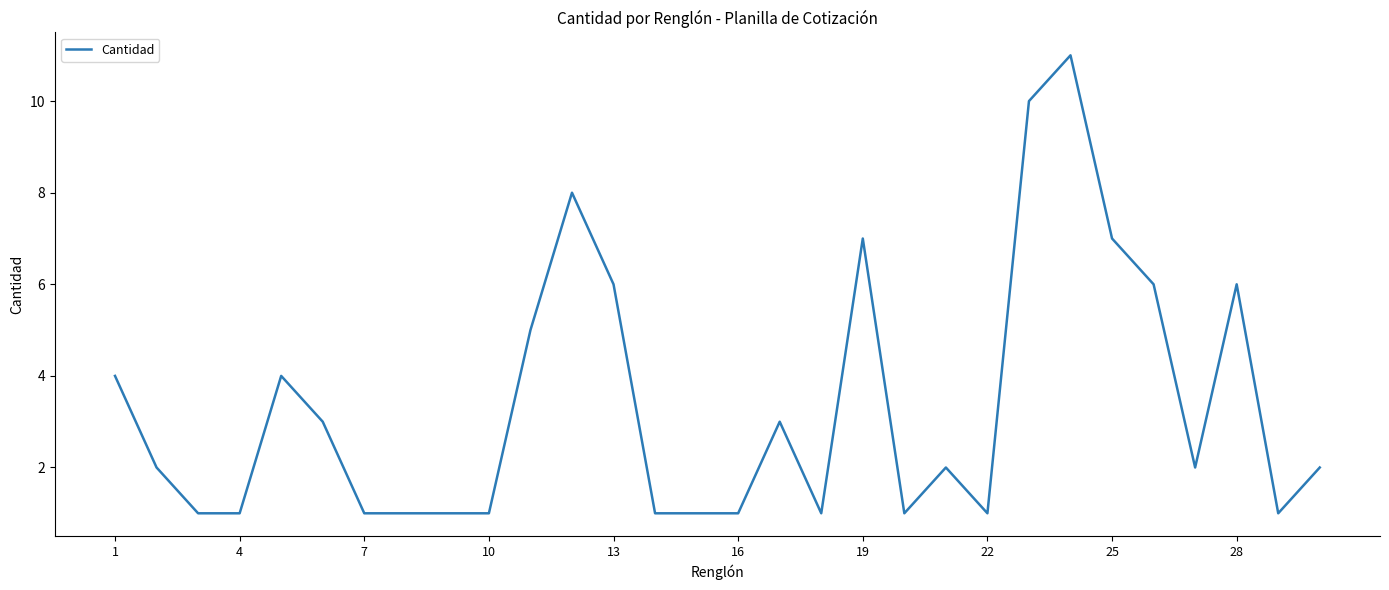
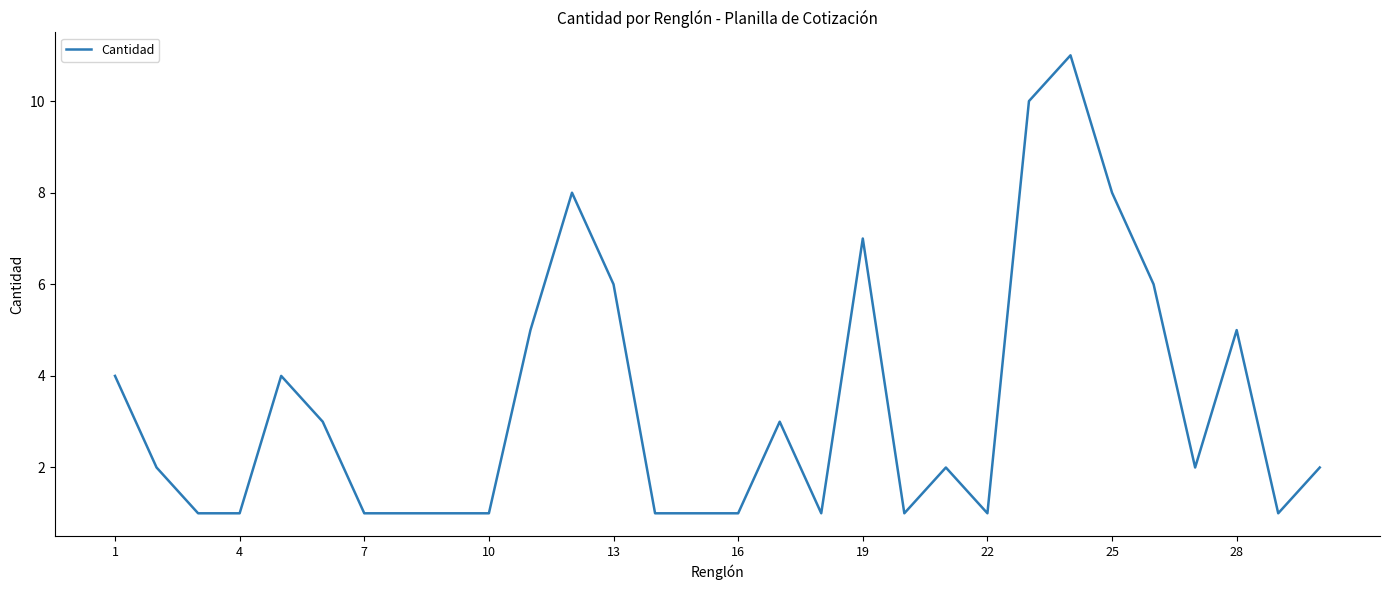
  {
    "1": 4,
    "4": 1,
    "7": 1,
    "10": 1,
    "13": 6,
    "16": 1,
    "19": 7,
    "22": 1,
-   "25": 7,
-   "28": 6
+   "25": 8,
+   "28": 5
  }
